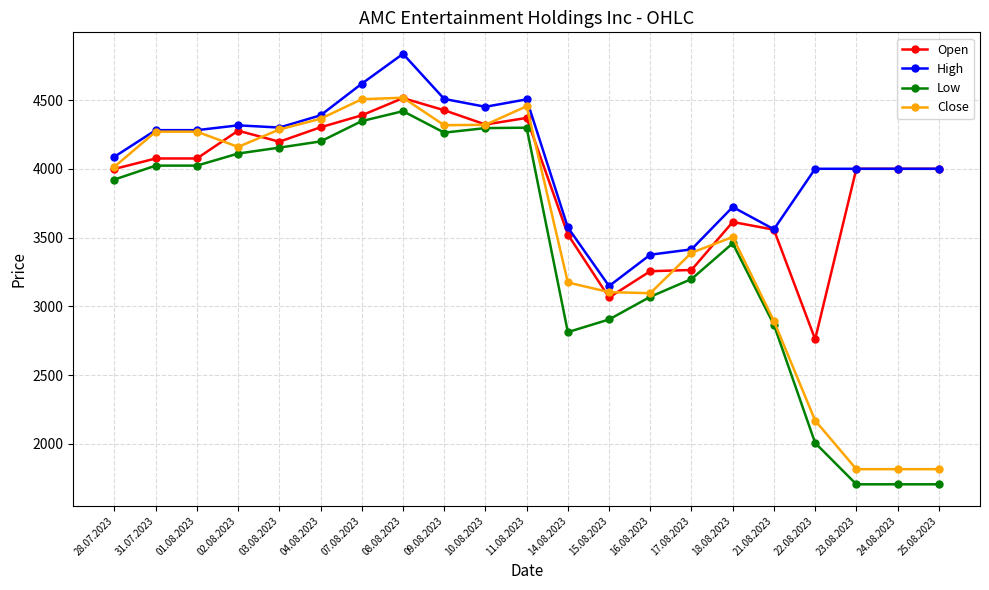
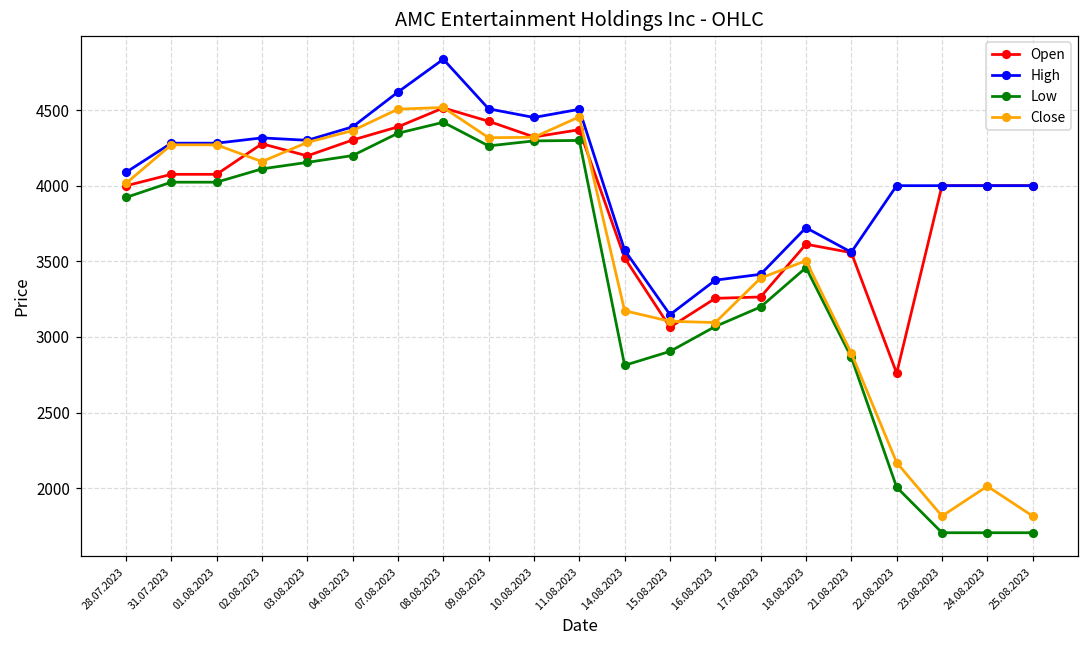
  {
    "Open": {
      "31.07.2023": 4080,
      "01.08.2023": 4080,
      "02.08.2023": 4280,
      "03.08.2023": 4200,
      "04.08.2023": 4300,
      "07.08.2023": 4390,
      "09.08.2023": 4430,
      "11.08.2023": 4370,
      "14.08.2023": 3520,
      "15.08.2023": 3060,
      "16.08.2023": 3260,
      "17.08.2023": 3260,
      "18.08.2023": 3610,
      "22.08.2023": 2760
    },
    "High": {
      "28.07.2023": 4090,
      "02.08.2023": 4320,
      "04.08.2023": 4390,
      "07.08.2023": 4620,
      "08.08.2023": 4840,
      "09.08.2023": 4510,
      "10.08.2023": 4450,
      "11.08.2023": 4510,
      "14.08.2023": 3570,
      "15.08.2023": 3150,
      "16.08.2023": 3380,
      "17.08.2023": 3410,
      "18.08.2023": 3720,
      "22.08.2023": 4000
    },
    "Low": {
      "28.07.2023": 3920,
      "31.07.2023": 4020,
      "01.08.2023": 4020,
      "02.08.2023": 4110,
      "03.08.2023": 4150,
      "04.08.2023": 4200,
      "07.08.2023": 4350,
      "08.08.2023": 4420,
      "09.08.2023": 4260,
      "10.08.2023": 4300,
      "11.08.2023": 4300,
      "14.08.2023": 2810,
      "15.08.2023": 2900,
      "16.08.2023": 3070,
      "17.08.2023": 3200,
      "18.08.2023": 3460,
      "21.08.2023": 2870,
      "22.08.2023": 2010,
      "23.08.2023": 1710,
      "24.08.2023": 1710,
      "25.08.2023": 1710
    },
    "Close": {
      "02.08.2023": 4160,
      "04.08.2023": 4360,
      "07.08.2023": 4510,
      "09.08.2023": 4320,
      "11.08.2023": 4460,
      "14.08.2023": 3170,
      "15.08.2023": 3100,
      "16.08.2023": 3100,
      "17.08.2023": 3390,
      "18.08.2023": 3500,
      "21.08.2023": 2890,
      "22.08.2023": 2170,
      "23.08.2023": 1820,
-     "24.08.2023": 1820,
+     "24.08.2023": 2010,
      "25.08.2023": 1820
    }
  }
